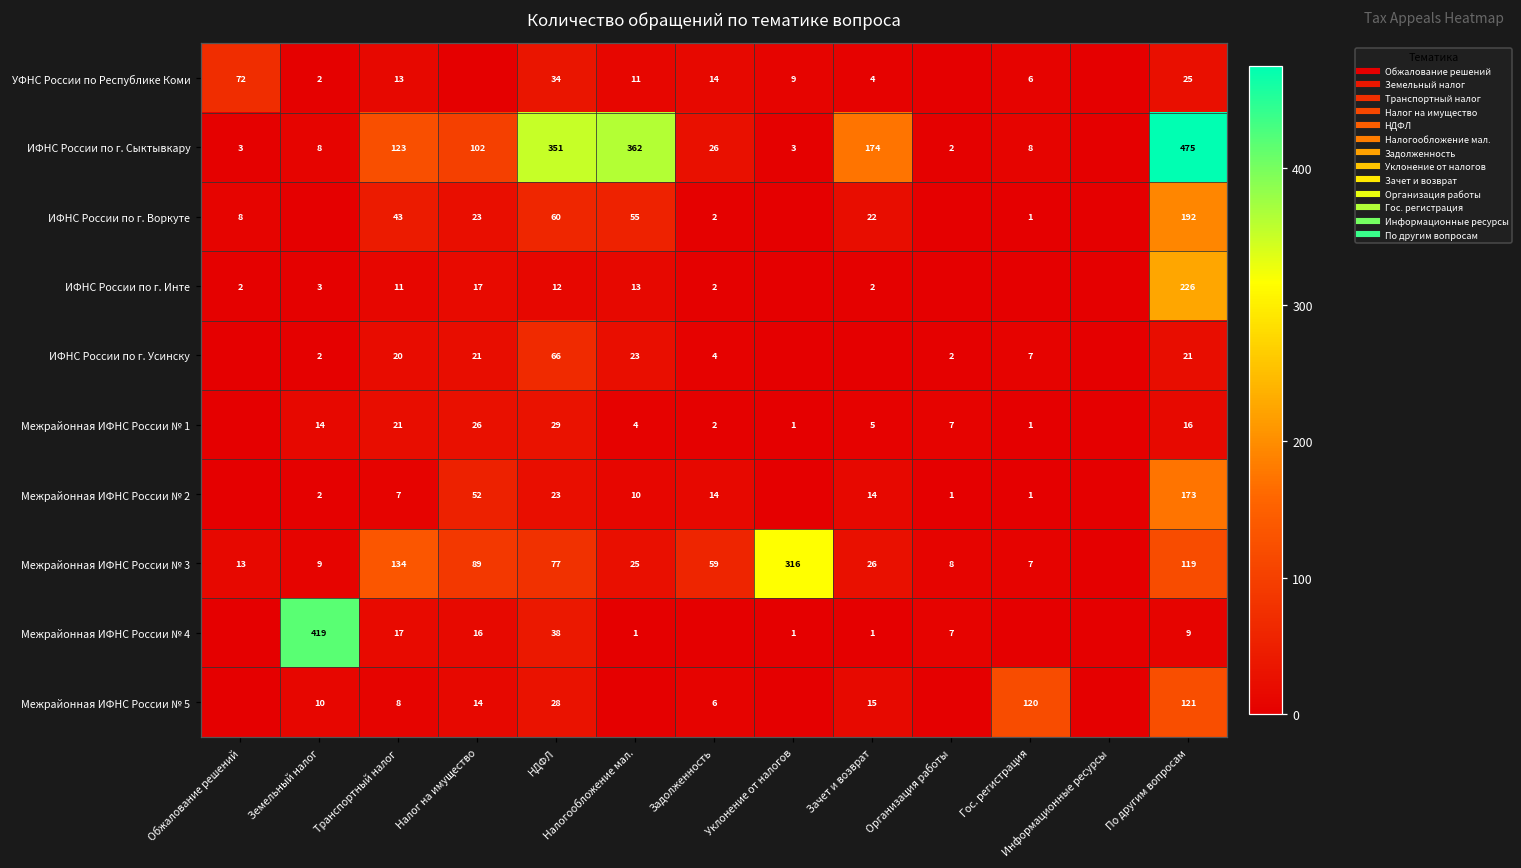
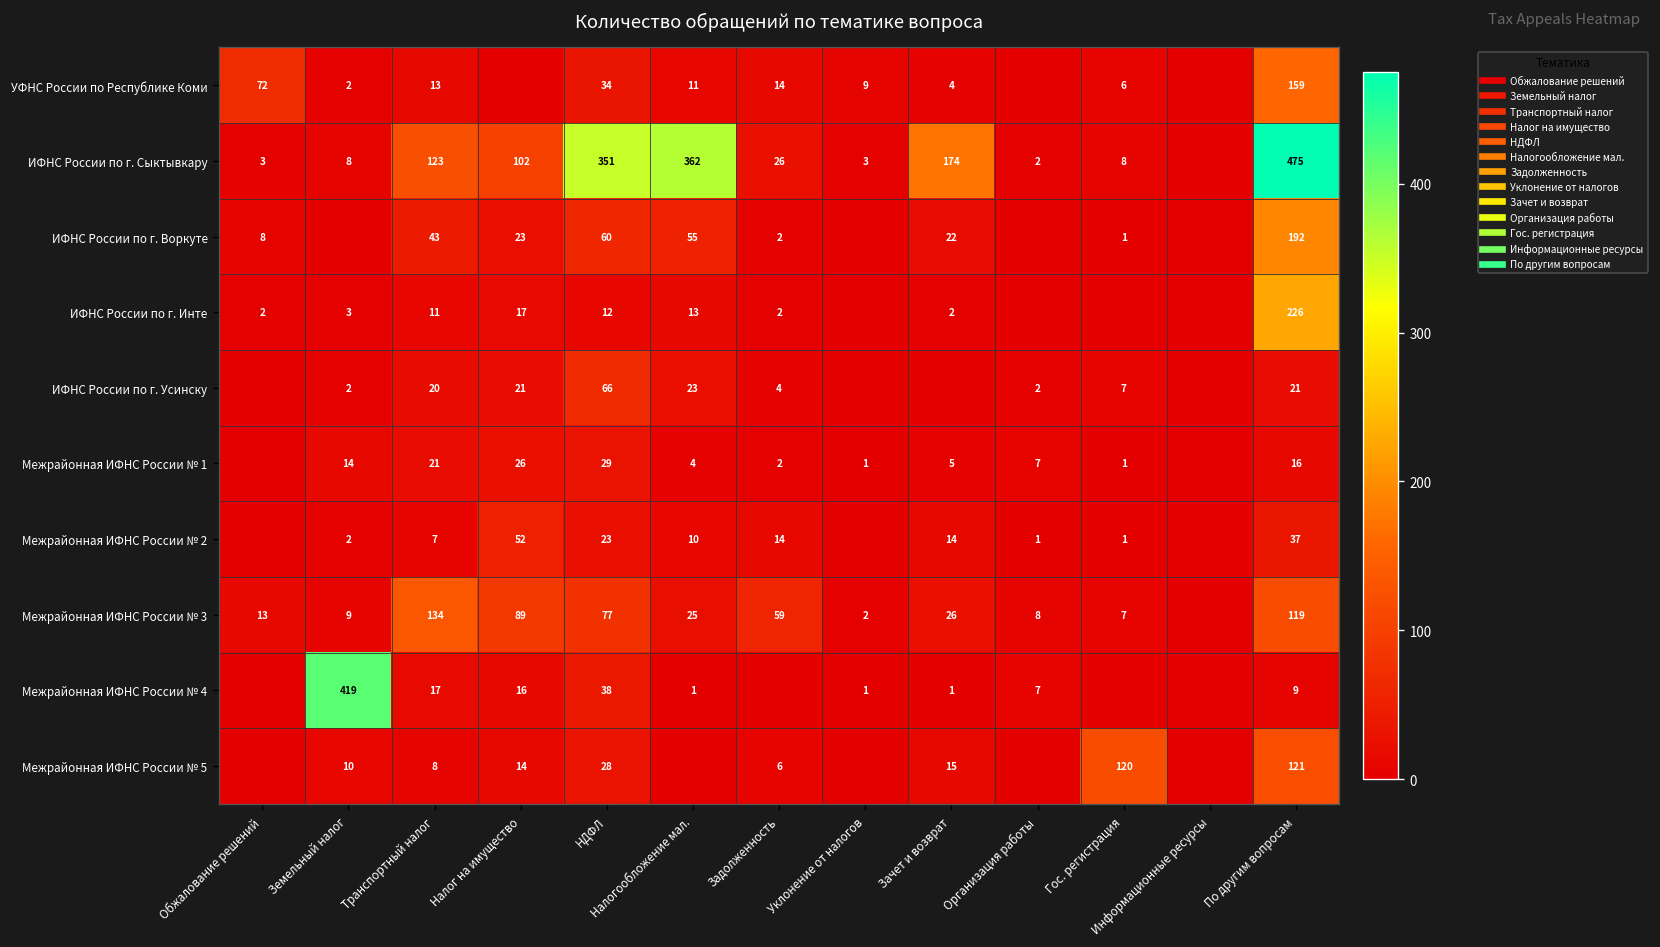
  {
    "УФНС России по Республике Коми": {
      "Обжалование решений": 72,
      "Земельный налог": 2,
      "Транспортный налог": 13,
      "НДФЛ": 34,
      "Налогообложение мал.": 11,
      "Задолженность": 14,
      "Уклонение от налогов": 9,
      "Зачет и возврат": 4,
      "Гос. регистрация": 6,
-     "По другим вопросам": 25
+     "По другим вопросам": 159
    },
    "ИФНС России по г. Сыктывкару": {
      "Обжалование решений": 3,
      "Земельный налог": 8,
      "Транспортный налог": 123,
      "Налог на имущество": 102,
      "НДФЛ": 351,
      "Налогообложение мал.": 362,
      "Задолженность": 26,
      "Уклонение от налогов": 3,
      "Зачет и возврат": 174,
      "Организация работы": 2,
      "Гос. регистрация": 8,
      "По другим вопросам": 475
    },
    "ИФНС России по г. Воркуте": {
      "Обжалование решений": 8,
      "Транспортный налог": 43,
      "Налог на имущество": 23,
      "НДФЛ": 60,
      "Налогообложение мал.": 55,
      "Задолженность": 2,
      "Зачет и возврат": 22,
      "Гос. регистрация": 1,
      "По другим вопросам": 192
    },
    "ИФНС России по г. Инте": {
      "Обжалование решений": 2,
      "Земельный налог": 3,
      "Транспортный налог": 11,
      "Налог на имущество": 17,
      "НДФЛ": 12,
      "Налогообложение мал.": 13,
      "Задолженность": 2,
      "Зачет и возврат": 2,
      "По другим вопросам": 226
    },
    "ИФНС России по г. Усинску": {
      "Земельный налог": 2,
      "Транспортный налог": 20,
      "Налог на имущество": 21,
      "НДФЛ": 66,
      "Налогообложение мал.": 23,
      "Задолженность": 4,
      "Организация работы": 2,
      "Гос. регистрация": 7,
      "По другим вопросам": 21
    },
    "Межрайонная ИФНС России № 1": {
      "Земельный налог": 14,
      "Транспортный налог": 21,
      "Налог на имущество": 26,
      "НДФЛ": 29,
      "Налогообложение мал.": 4,
      "Задолженность": 2,
      "Уклонение от налогов": 1,
      "Зачет и возврат": 5,
      "Организация работы": 7,
      "Гос. регистрация": 1,
      "По другим вопросам": 16
    },
    "Межрайонная ИФНС России № 2": {
      "Земельный налог": 2,
      "Транспортный налог": 7,
      "Налог на имущество": 52,
      "НДФЛ": 23,
      "Налогообложение мал.": 10,
      "Задолженность": 14,
      "Зачет и возврат": 14,
      "Организация работы": 1,
      "Гос. регистрация": 1,
-     "По другим вопросам": 173
+     "По другим вопросам": 37
    },
    "Межрайонная ИФНС России № 3": {
      "Обжалование решений": 13,
      "Земельный налог": 9,
      "Транспортный налог": 134,
      "Налог на имущество": 89,
      "НДФЛ": 77,
      "Налогообложение мал.": 25,
      "Задолженность": 59,
-     "Уклонение от налогов": 316,
+     "Уклонение от налогов": 2,
      "Зачет и возврат": 26,
      "Организация работы": 8,
      "Гос. регистрация": 7,
      "По другим вопросам": 119
    },
    "Межрайонная ИФНС России № 4": {
      "Земельный налог": 419,
      "Транспортный налог": 17,
      "Налог на имущество": 16,
      "НДФЛ": 38,
      "Налогообложение мал.": 1,
      "Уклонение от налогов": 1,
      "Зачет и возврат": 1,
      "Организация работы": 7,
      "По другим вопросам": 9
    },
    "Межрайонная ИФНС России № 5": {
      "Земельный налог": 10,
      "Транспортный налог": 8,
      "Налог на имущество": 14,
      "НДФЛ": 28,
      "Задолженность": 6,
      "Зачет и возврат": 15,
      "Гос. регистрация": 120,
      "По другим вопросам": 121
    }
  }
